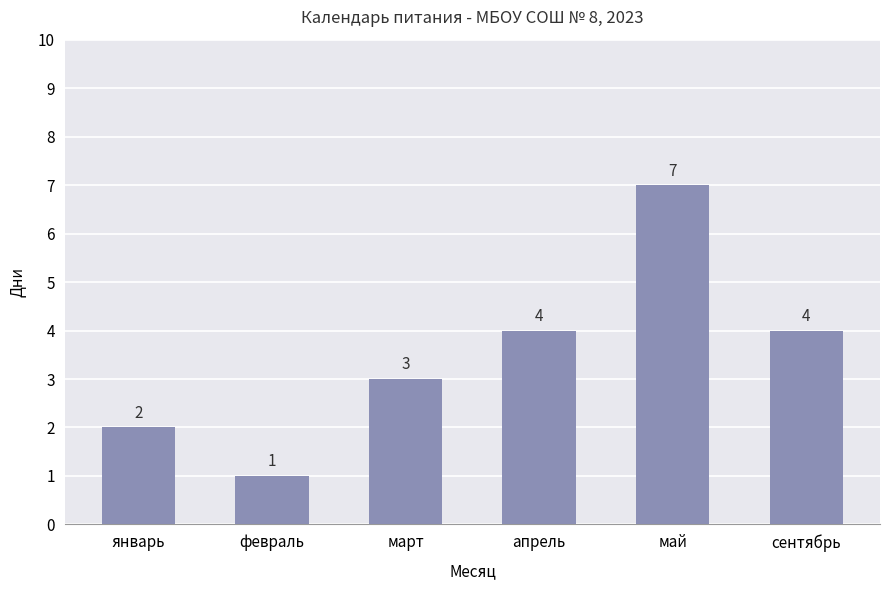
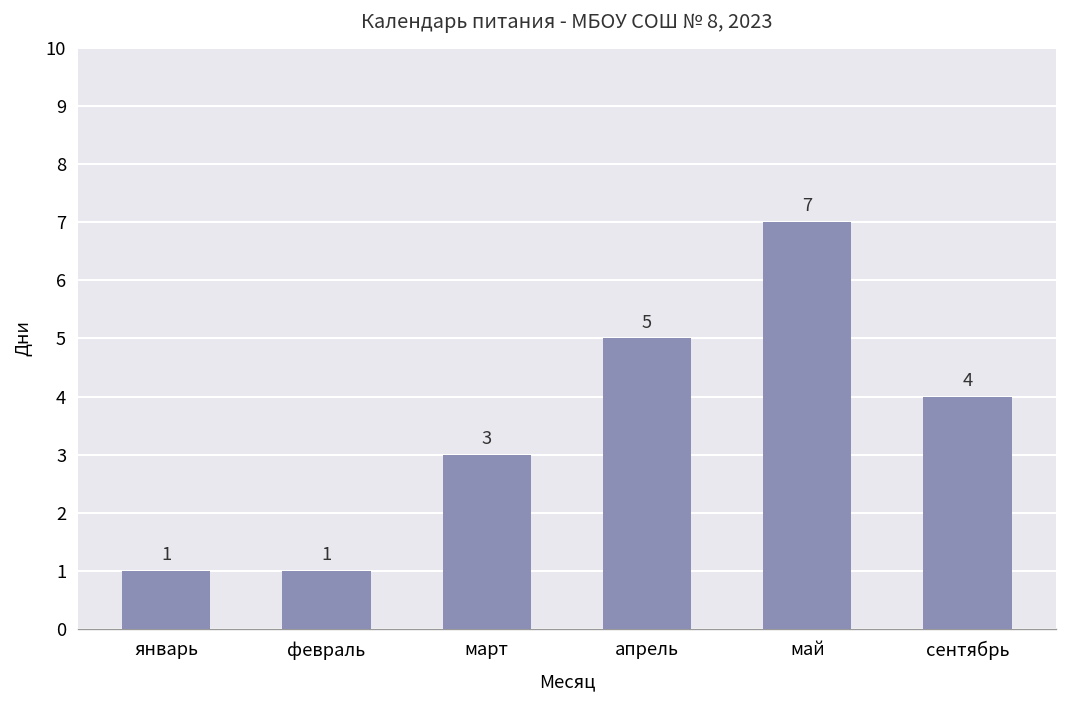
  {
-   "январь": 2,
+   "январь": 1,
    "февраль": 1,
    "март": 3,
-   "апрель": 4,
+   "апрель": 5,
    "май": 7,
    "сентябрь": 4
  }
